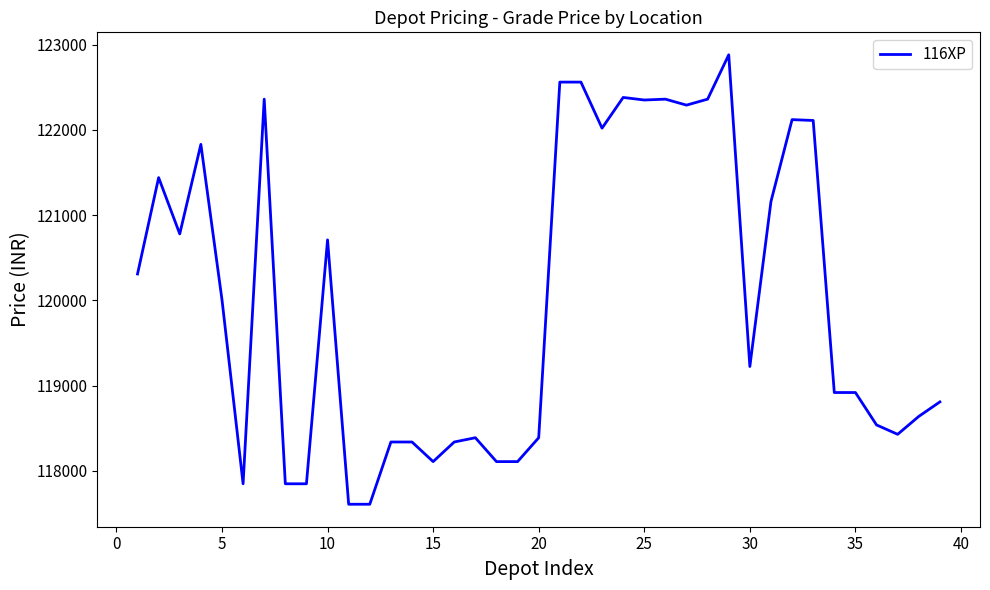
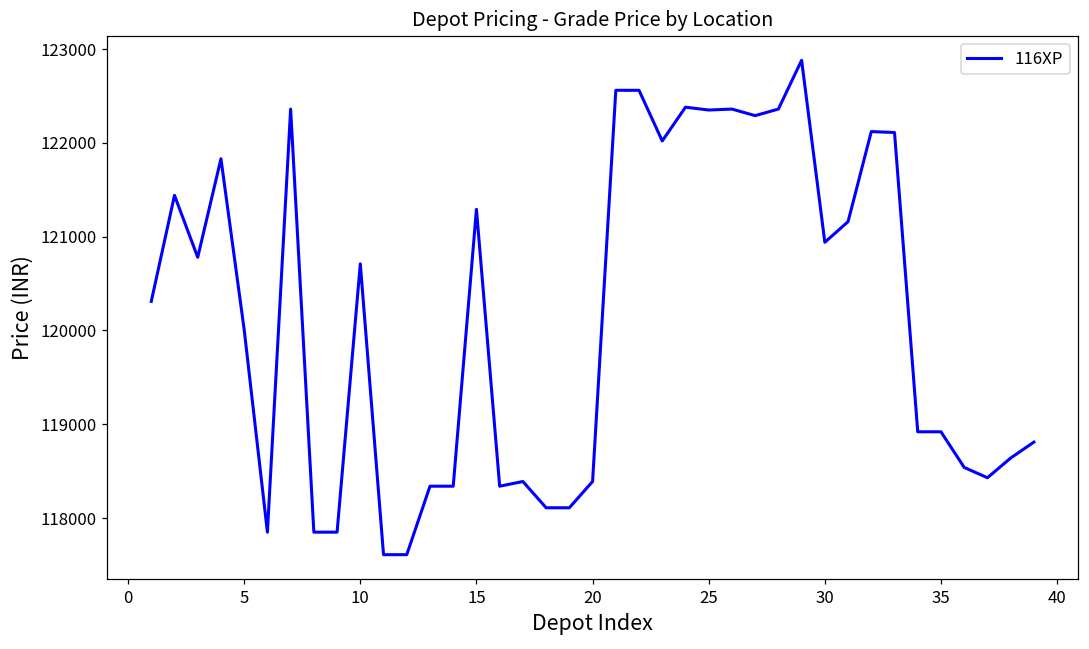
  {
    "5": 120000,
    "10": 120700,
-   "15": 118100,
+   "15": 121300,
    "20": 118400,
    "25": 122400,
-   "30": 119200,
+   "30": 120900,
    "35": 118900
  }
